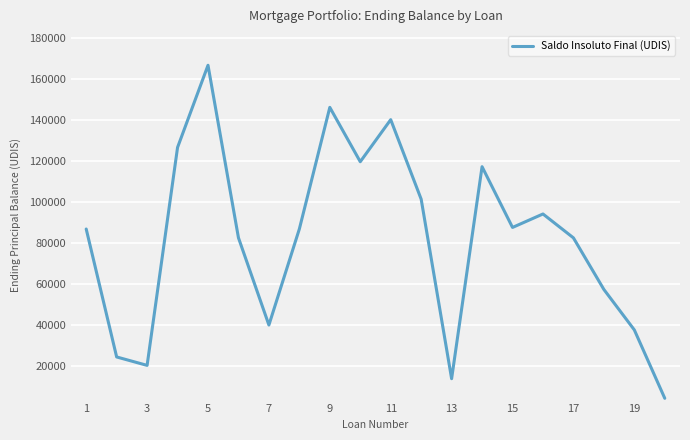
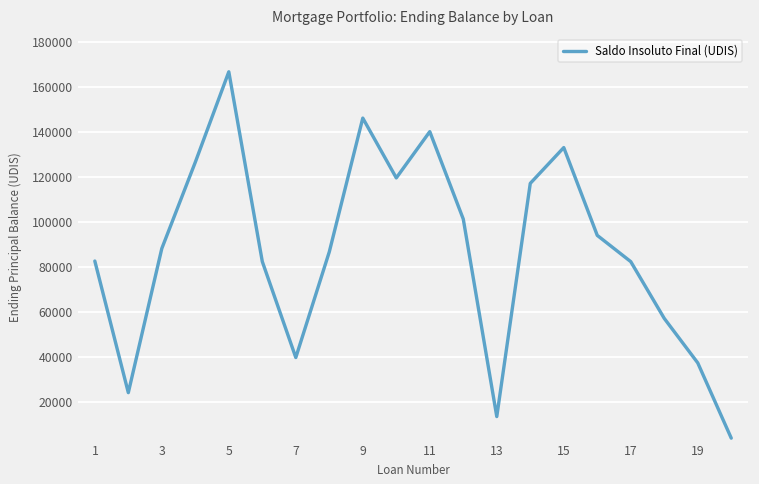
  {
-   "1": 87000,
-   "3": 20000,
+   "1": 83000,
+   "3": 88000,
    "5": 167000,
    "7": 40000,
    "9": 146000,
    "11": 140000,
    "13": 14000,
-   "15": 88000,
+   "15": 133000,
    "17": 82000,
    "19": 38000
  }
